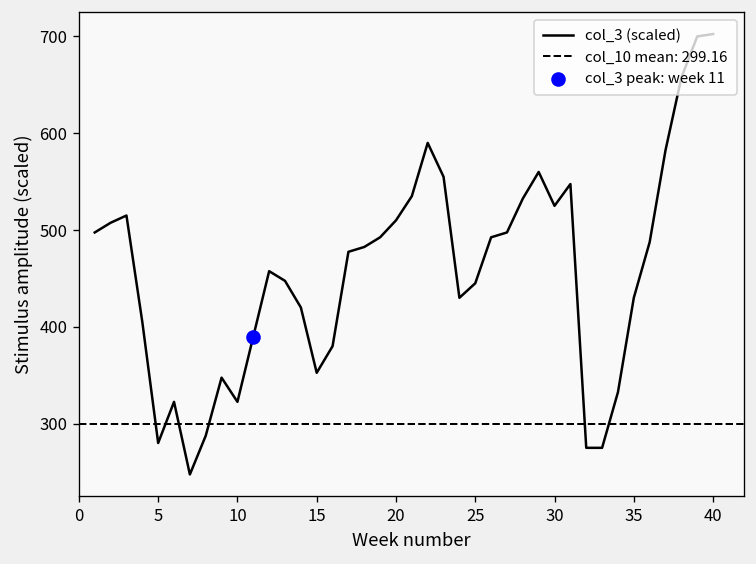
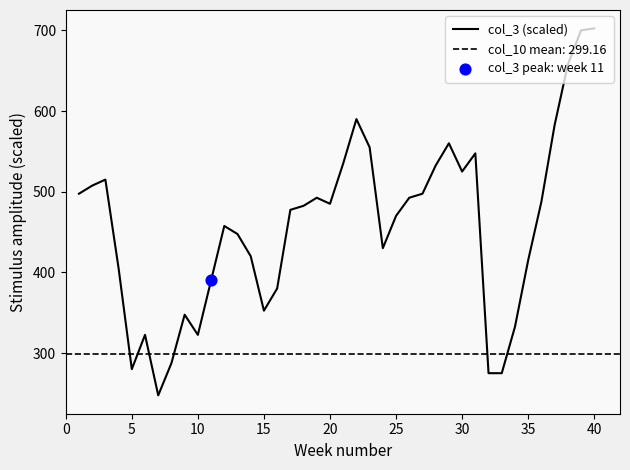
  {
    "col_3 (scaled)": {
      "5": 280,
      "10": 320,
      "15": 350,
-     "20": 510,
-     "25": 450,
+     "20": 480,
+     "25": 470,
      "30": 530,
-     "35": 430
+     "35": 420
    }
  }
